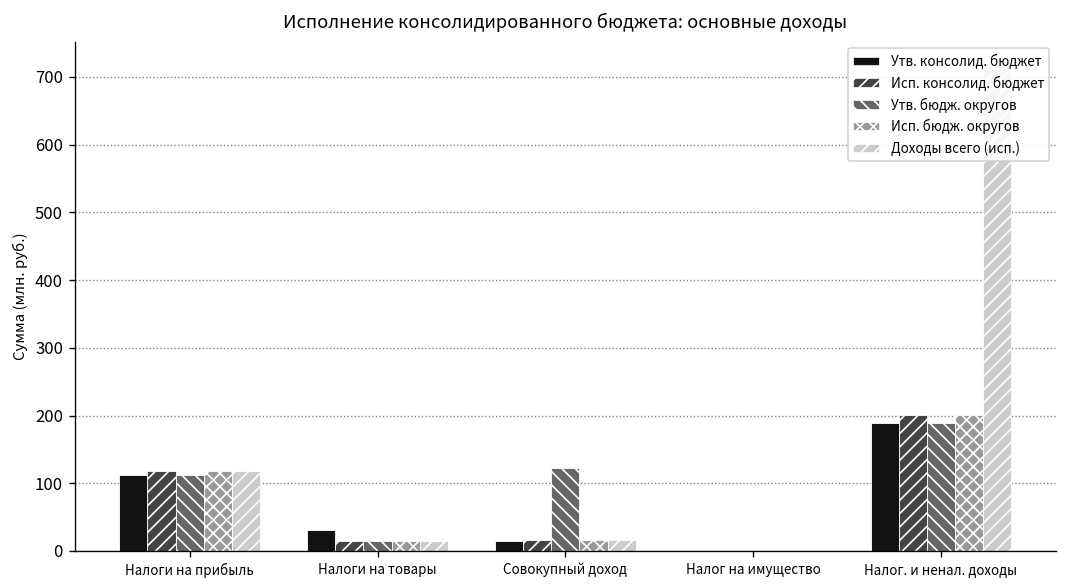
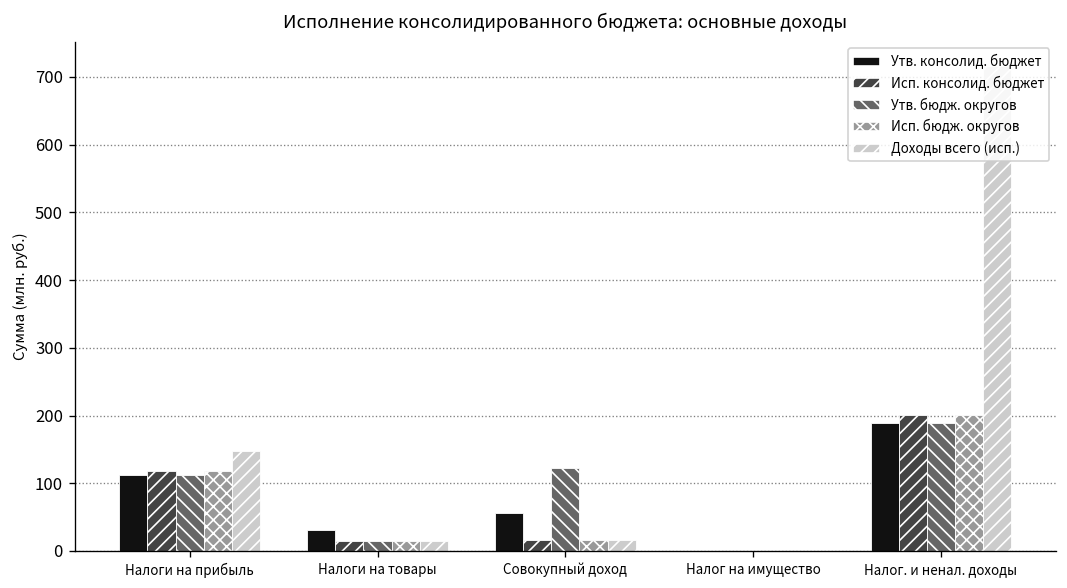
  {
    "Утв. консолид. бюджет": {
      "Налоги на прибыль": 110,
      "Налоги на товары": 30,
-     "Совокупный доход": 10,
+     "Совокупный доход": 60,
      "Налог на имущество": 0,
      "Налог. и ненал. доходы": 190
    },
    "Исп. бюдж. округов": {
      "Налоги на прибыль": 120,
      "Налоги на товары": 10,
      "Совокупный доход": 20,
      "Налог на имущество": 0,
      "Налог. и ненал. доходы": 200
    },
    "Доходы всего (исп.)": {
-     "Налоги на прибыль": 120,
+     "Налоги на прибыль": 150,
      "Налоги на товары": 10,
      "Совокупный доход": 20,
      "Налог на имущество": 0
    }
  }
